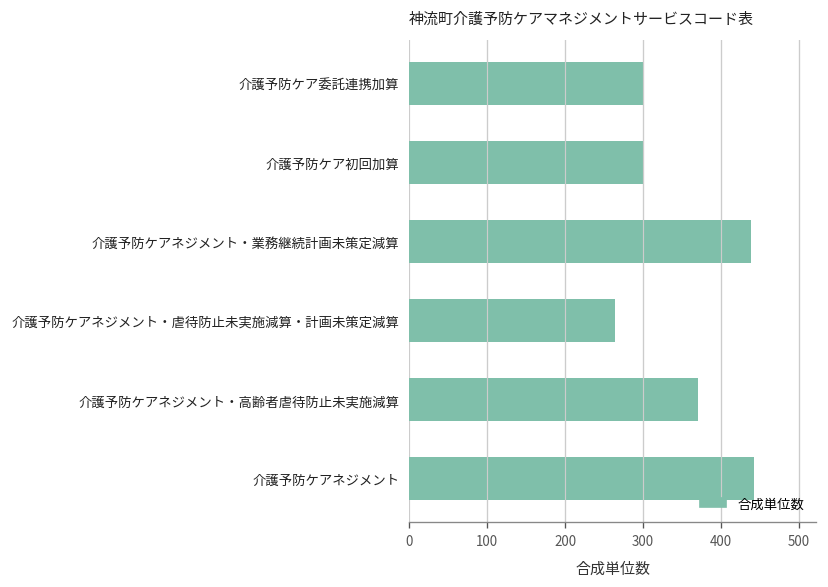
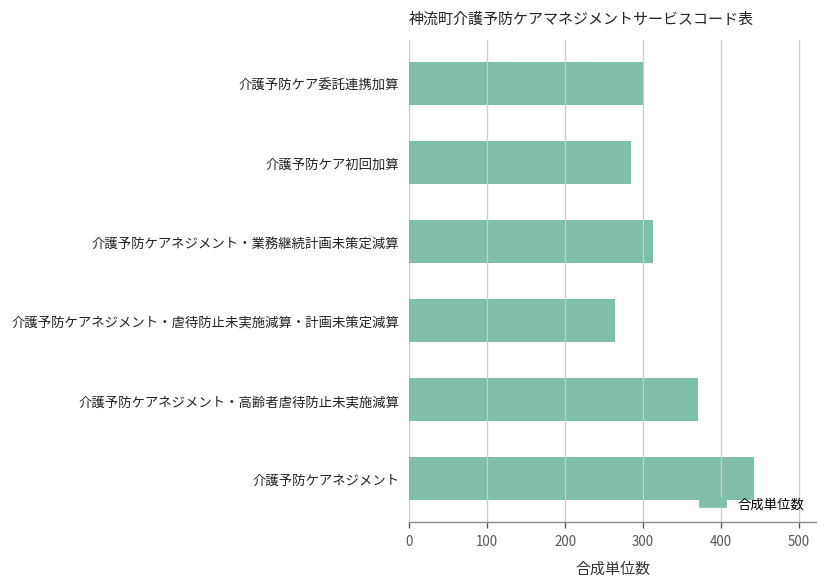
  {
    "介護予防ケア委託連携加算": 300,
-   "介護予防ケア初回加算": 300,
-   "介護予防ケアネジメント・業務継続計画未策定減算": 440,
+   "介護予防ケア初回加算": 290,
+   "介護予防ケアネジメント・業務継続計画未策定減算": 310,
    "介護予防ケアネジメント・虐待防止未実施減算・計画未策定減算": 260,
    "介護予防ケアネジメント・高齢者虐待防止未実施減算": 370,
    "介護予防ケアネジメント": 440
  }
